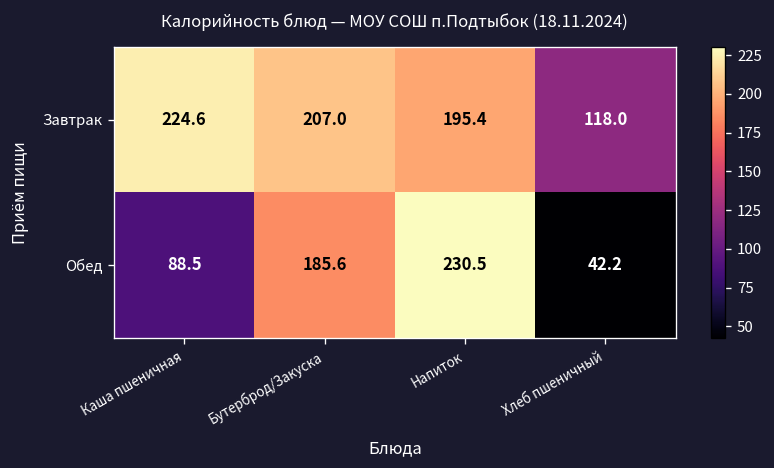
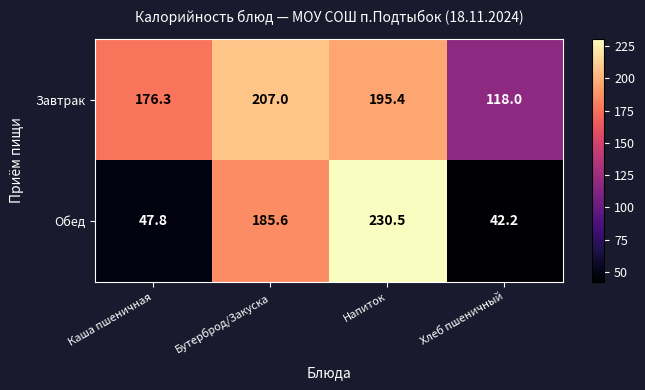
  {
    "Завтрак": {
-     "Каша пшеничная": 224.6,
+     "Каша пшеничная": 176.3,
      "Бутерброд/Закуска": 207.0,
      "Напиток": 195.4,
      "Хлеб пшеничный": 118.0
    },
    "Обед": {
-     "Каша пшеничная": 88.5,
+     "Каша пшеничная": 47.8,
      "Бутерброд/Закуска": 185.6,
      "Напиток": 230.5,
      "Хлеб пшеничный": 42.2
    }
  }
